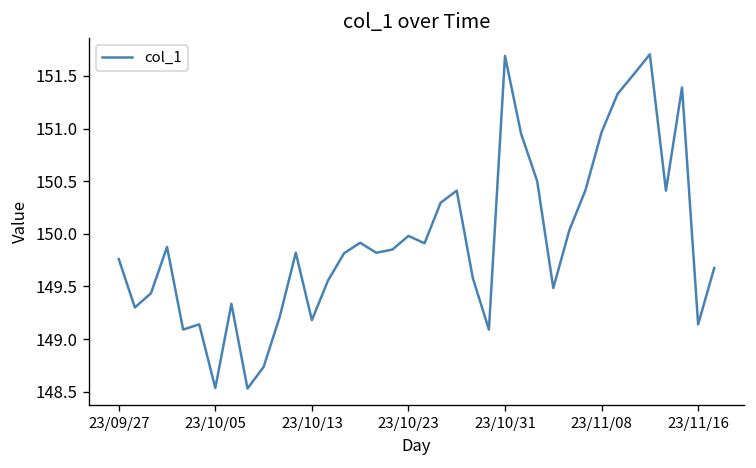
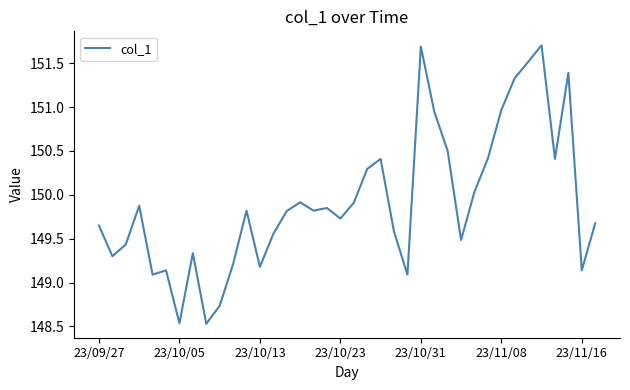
  {
-   "23/09/27": 149.8,
+   "23/09/27": 149.7,
    "23/10/05": 148.5,
    "23/10/13": 149.2,
-   "23/10/23": 150.0,
+   "23/10/23": 149.7,
    "23/10/31": 151.7,
    "23/11/08": 151.0,
    "23/11/16": 149.1
  }
